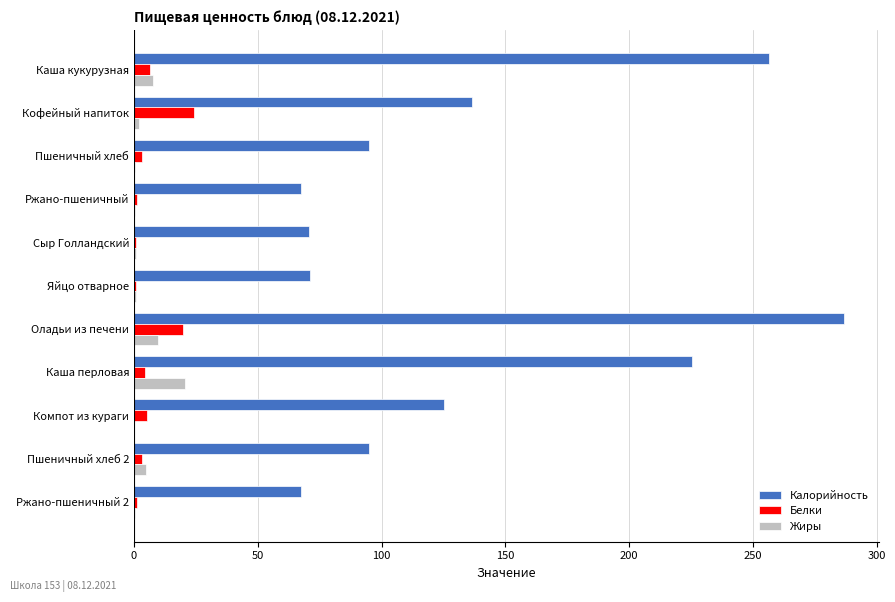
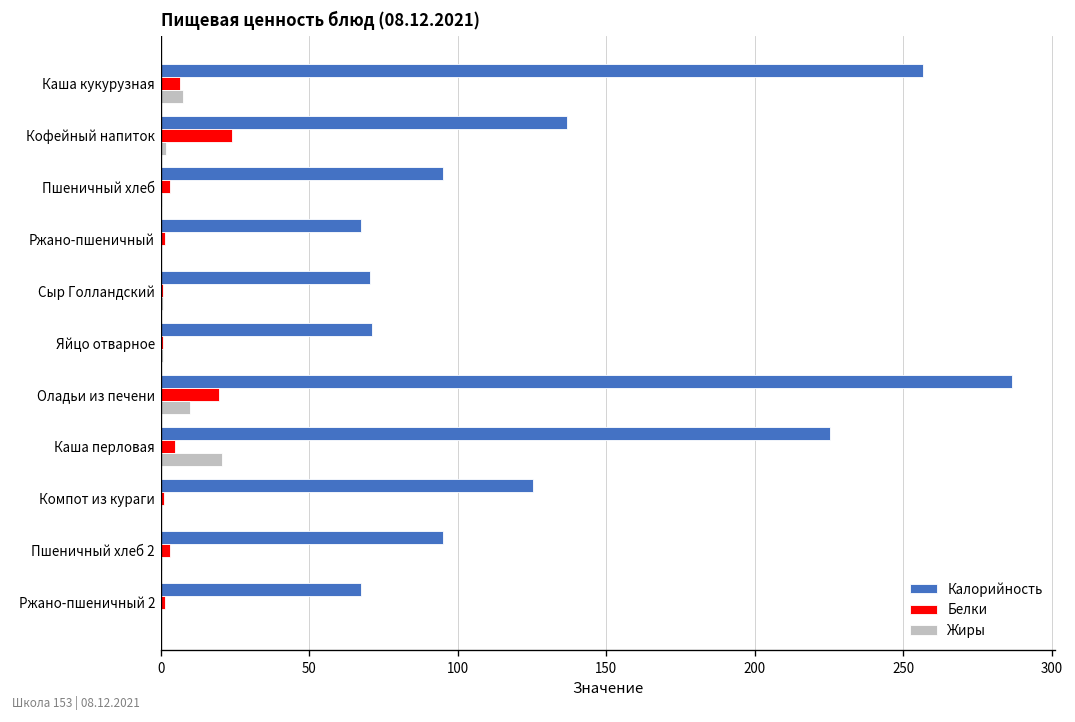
  {
    "Калорийность": {
      "Каша кукурузная": 256,
      "Кофейный напиток": 137,
      "Пшеничный хлеб": 95,
      "Ржано-пшеничный": 67,
      "Сыр Голландский": 71,
      "Яйцо отварное": 71,
      "Оладьи из печени": 287,
      "Каша перловая": 225,
      "Компот из кураги": 125,
      "Пшеничный хлеб 2": 95,
      "Ржано-пшеничный 2": 67
    },
    "Белки": {
      "Каша кукурузная": 6,
      "Кофейный напиток": 24,
      "Пшеничный хлеб": 3,
      "Ржано-пшеничный": 1,
      "Оладьи из печени": 20,
      "Каша перловая": 5,
-     "Компот из кураги": 5,
+     "Компот из кураги": 1,
      "Пшеничный хлеб 2": 3,
      "Ржано-пшеничный 2": 1
    },
    "Жиры": {
      "Каша кукурузная": 8,
      "Кофейный напиток": 2,
      "Оладьи из печени": 10,
      "Каша перловая": 21,
-     "Пшеничный хлеб 2": 5
+     "Пшеничный хлеб 2": 0
    }
  }
